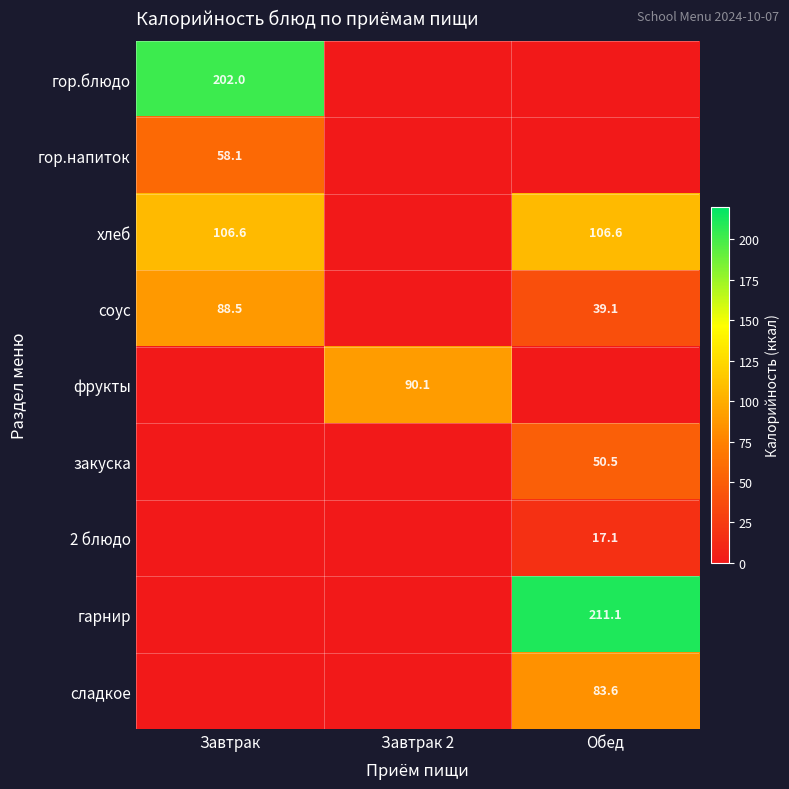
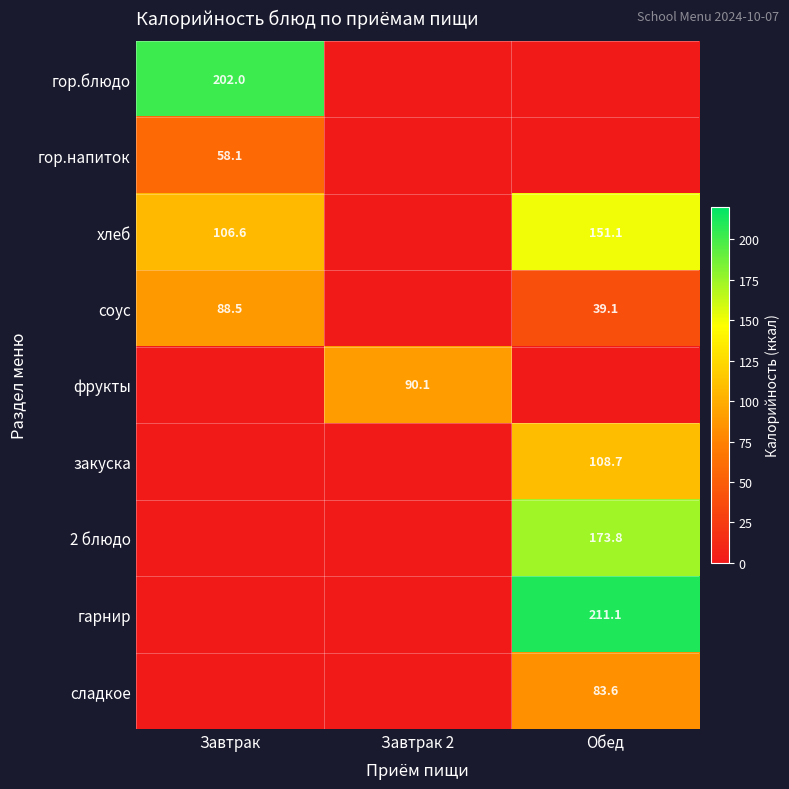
  {
    "гор.блюдо": {
      "Завтрак": 202.0
    },
    "гор.напиток": {
      "Завтрак": 58.1
    },
    "хлеб": {
      "Завтрак": 106.6,
-     "Обед": 106.6
+     "Обед": 151.1
    },
    "соус": {
      "Завтрак": 88.5,
      "Обед": 39.1
    },
    "фрукты": {
      "Завтрак 2": 90.1
    },
    "закуска": {
-     "Обед": 50.5
+     "Обед": 108.7
    },
    "2 блюдо": {
-     "Обед": 17.1
+     "Обед": 173.8
    },
    "гарнир": {
      "Обед": 211.1
    },
    "сладкое": {
      "Обед": 83.6
    }
  }
